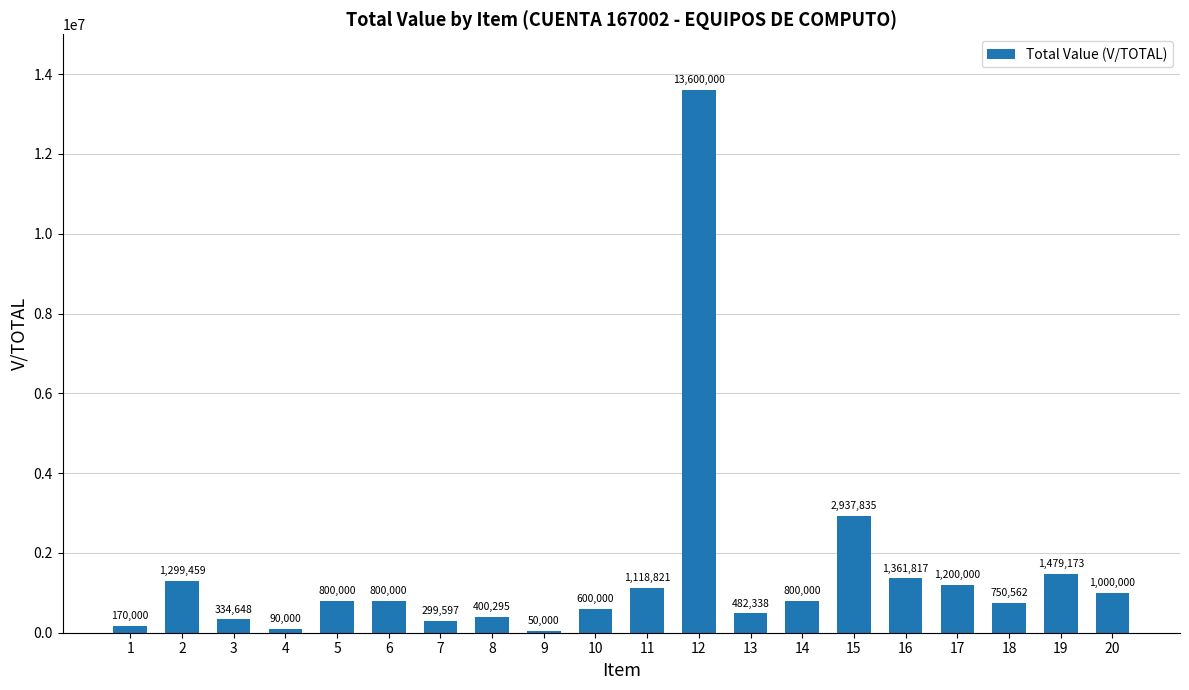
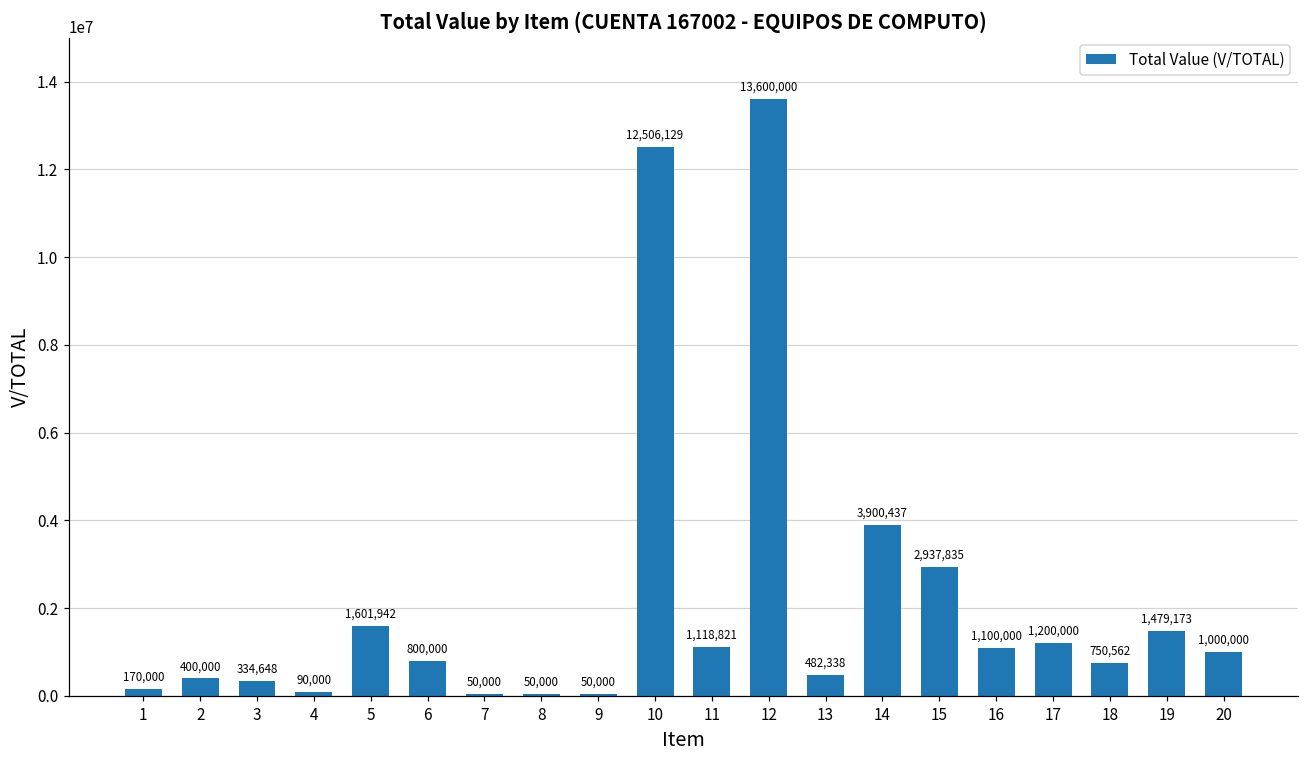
  {
    "1": "170,000",
-   "2": "1,299,459",
+   "2": "400,000",
    "3": "334,648",
    "4": "90,000",
-   "5": "800,000",
+   "5": "1,601,942",
    "6": "800,000",
-   "7": "299,597",
-   "8": "400,295",
+   "7": "50,000",
+   "8": "50,000",
    "9": "50,000",
-   "10": "600,000",
+   "10": "12,506,129",
    "11": "1,118,821",
    "12": "13,600,000",
    "13": "482,338",
-   "14": "800,000",
+   "14": "3,900,437",
    "15": "2,937,835",
-   "16": "1,361,817",
+   "16": "1,100,000",
    "17": "1,200,000",
    "18": "750,562",
    "19": "1,479,173",
    "20": "1,000,000"
  }
